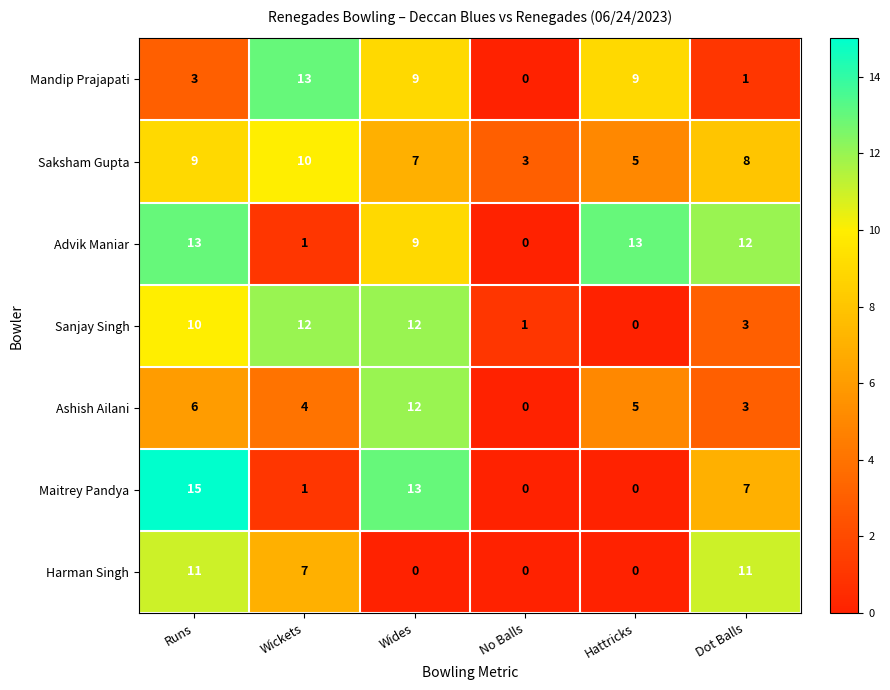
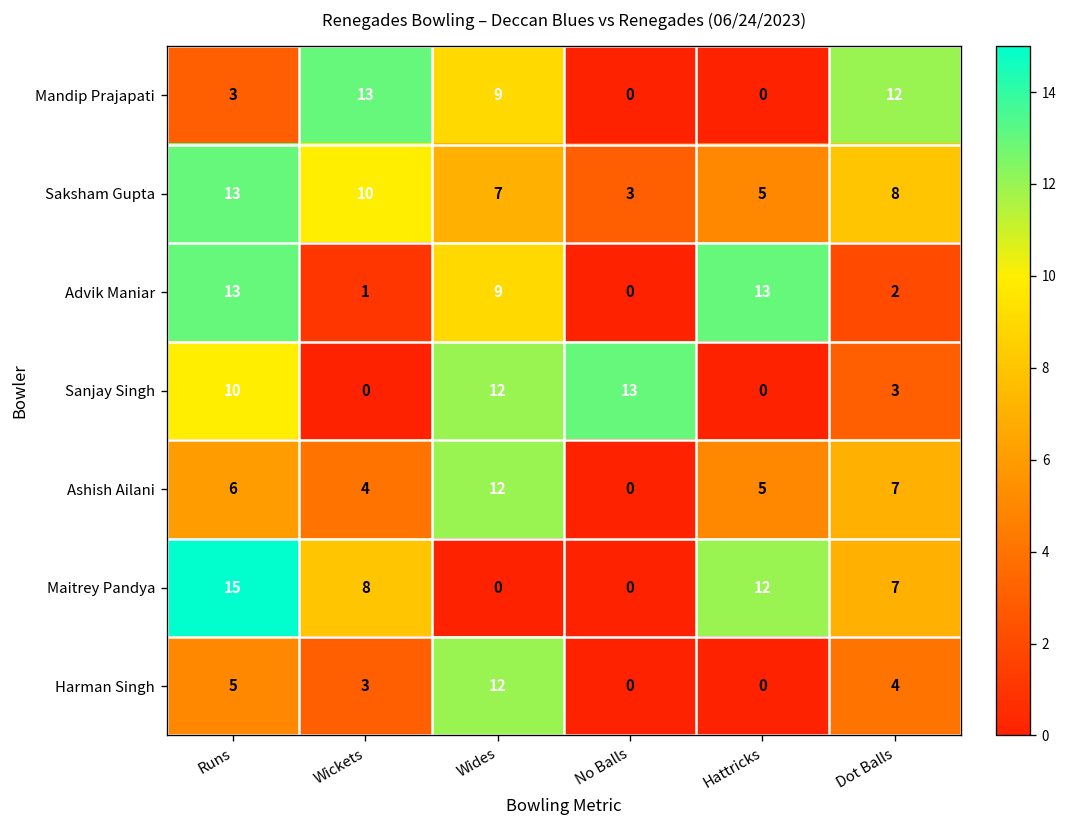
  {
    "Mandip Prajapati": {
      "Runs": 3,
      "Wickets": 13,
      "Wides": 9,
      "No Balls": 0,
-     "Hattricks": 9,
-     "Dot Balls": 1
+     "Hattricks": 0,
+     "Dot Balls": 12
    },
    "Saksham Gupta": {
-     "Runs": 9,
+     "Runs": 13,
      "Wickets": 10,
      "Wides": 7,
      "No Balls": 3,
      "Hattricks": 5,
      "Dot Balls": 8
    },
    "Advik Maniar": {
      "Runs": 13,
      "Wickets": 1,
      "Wides": 9,
      "No Balls": 0,
      "Hattricks": 13,
-     "Dot Balls": 12
+     "Dot Balls": 2
    },
    "Sanjay Singh": {
      "Runs": 10,
-     "Wickets": 12,
+     "Wickets": 0,
      "Wides": 12,
-     "No Balls": 1,
+     "No Balls": 13,
      "Hattricks": 0,
      "Dot Balls": 3
    },
    "Ashish Ailani": {
      "Runs": 6,
      "Wickets": 4,
      "Wides": 12,
      "No Balls": 0,
      "Hattricks": 5,
-     "Dot Balls": 3
+     "Dot Balls": 7
    },
    "Maitrey Pandya": {
      "Runs": 15,
-     "Wickets": 1,
-     "Wides": 13,
+     "Wickets": 8,
+     "Wides": 0,
      "No Balls": 0,
-     "Hattricks": 0,
+     "Hattricks": 12,
      "Dot Balls": 7
    },
    "Harman Singh": {
-     "Runs": 11,
-     "Wickets": 7,
-     "Wides": 0,
+     "Runs": 5,
+     "Wickets": 3,
+     "Wides": 12,
      "No Balls": 0,
      "Hattricks": 0,
-     "Dot Balls": 11
+     "Dot Balls": 4
    }
  }
